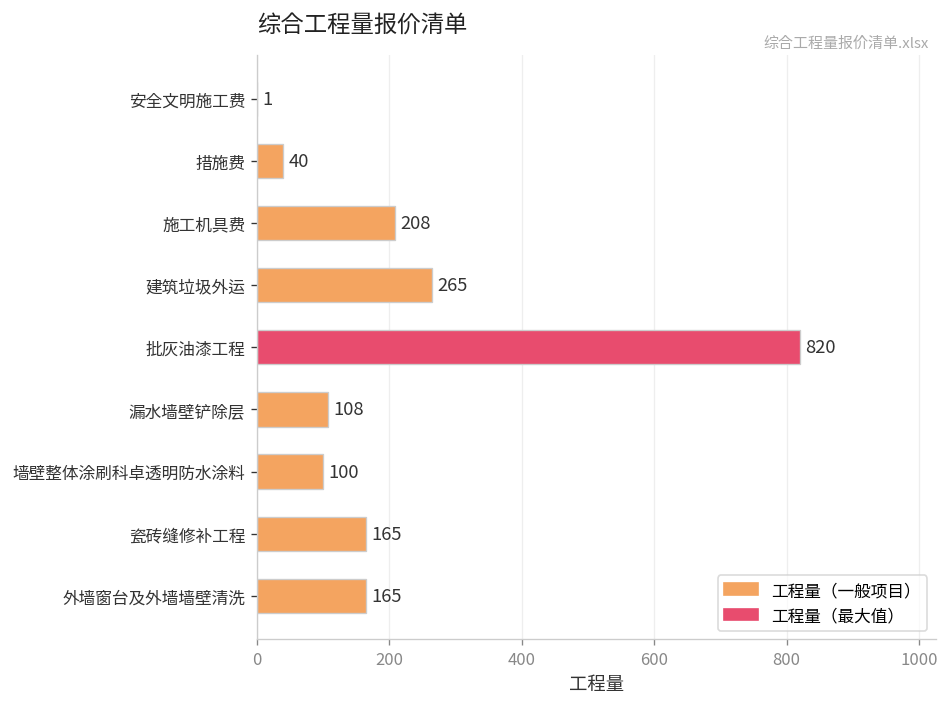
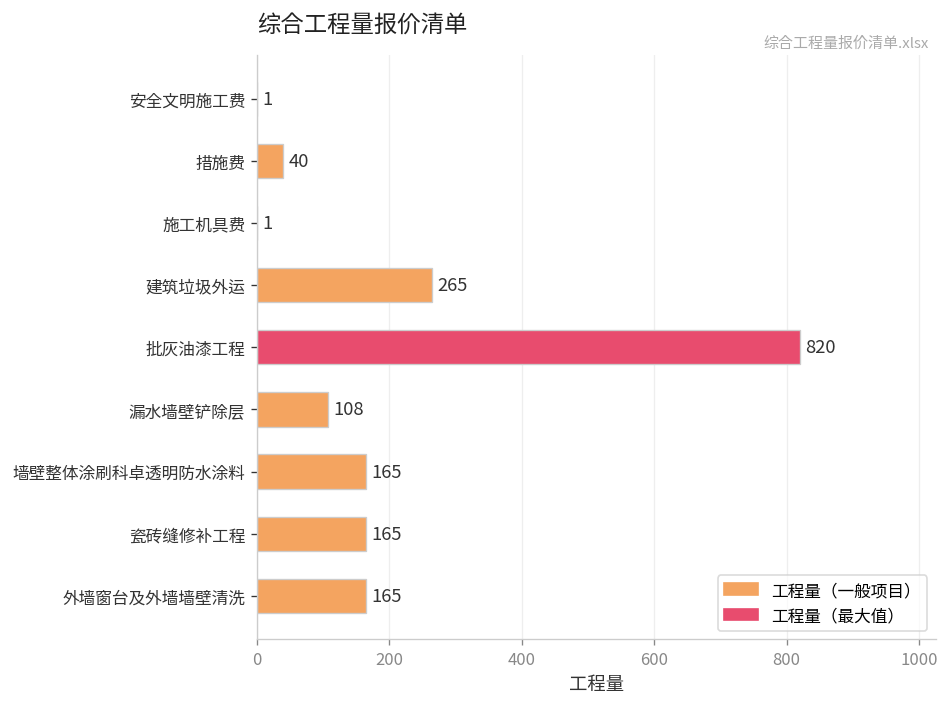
  {
    "安全文明施工费": 1,
    "措施费": 40,
-   "施工机具费": 208,
+   "施工机具费": 1,
    "建筑垃圾外运": 265,
    "批灰油漆工程": 820,
    "漏水墙壁铲除层": 108,
-   "墙壁整体涂刷科卓透明防水涂料": 100,
+   "墙壁整体涂刷科卓透明防水涂料": 165,
    "瓷砖缝修补工程": 165,
    "外墙窗台及外墙墙壁清洗": 165
  }
